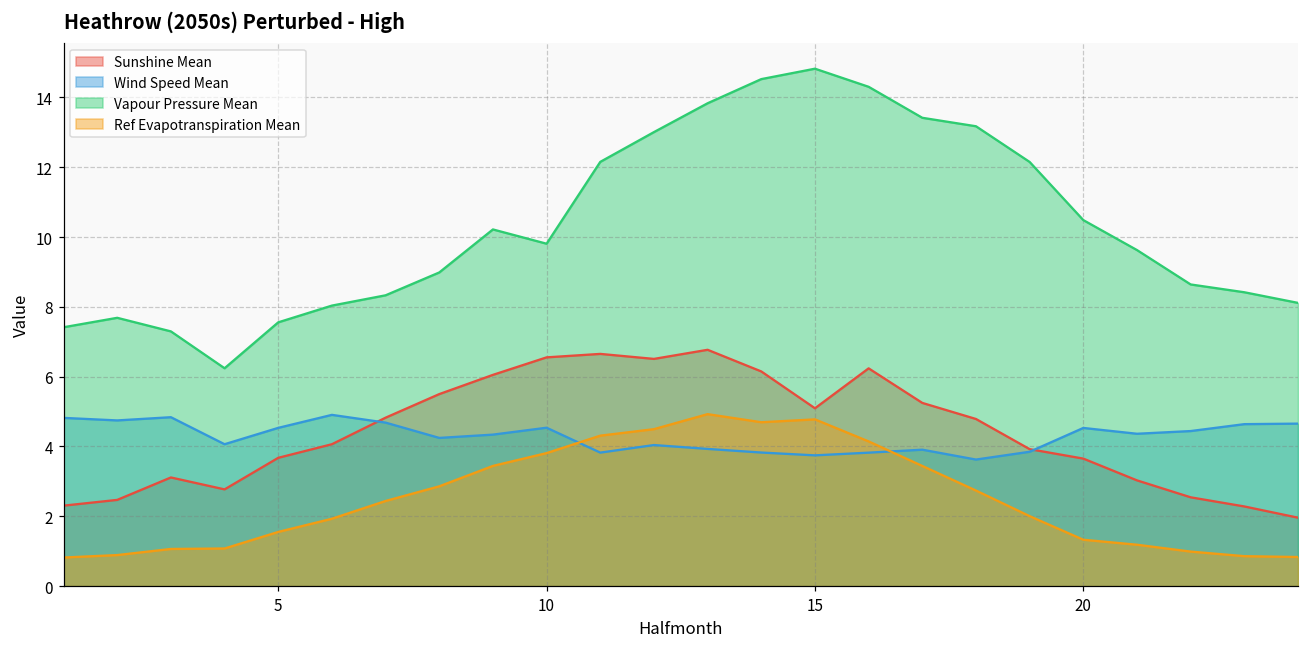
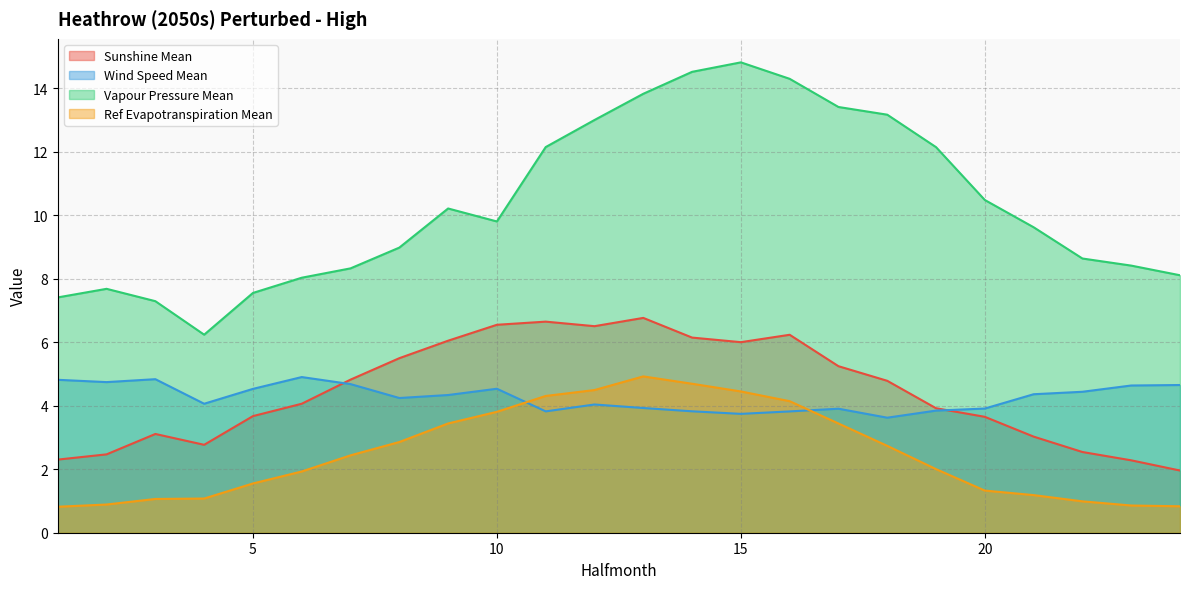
  {
    "Sunshine Mean": {
      "5": 3.7,
      "10": 6.6,
-     "15": 5.1,
+     "15": 6.0,
      "20": 3.7
    },
    "Wind Speed Mean": {
      "5": 4.5,
      "10": 4.5,
      "15": 3.7,
-     "20": 4.5
+     "20": 3.9
    },
    "Vapour Pressure Mean": {
      "5": 7.6,
      "10": 9.8,
      "15": 14.8,
      "20": 10.5
    },
    "Ref Evapotranspiration Mean": {
      "5": 1.6,
      "10": 3.8,
-     "15": 4.8,
+     "15": 4.5,
      "20": 1.3
    }
  }
